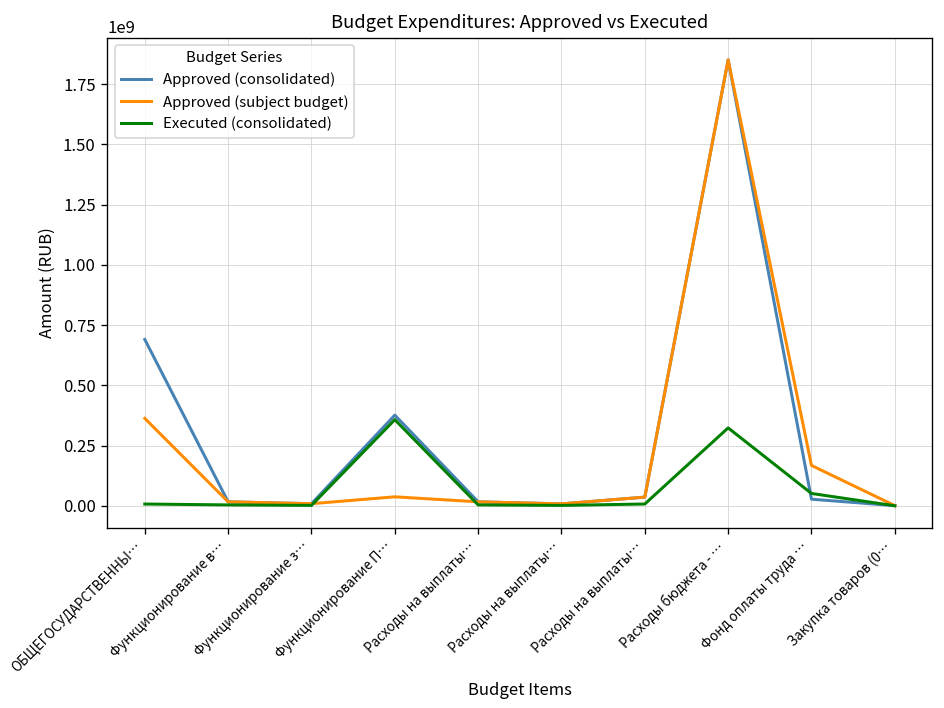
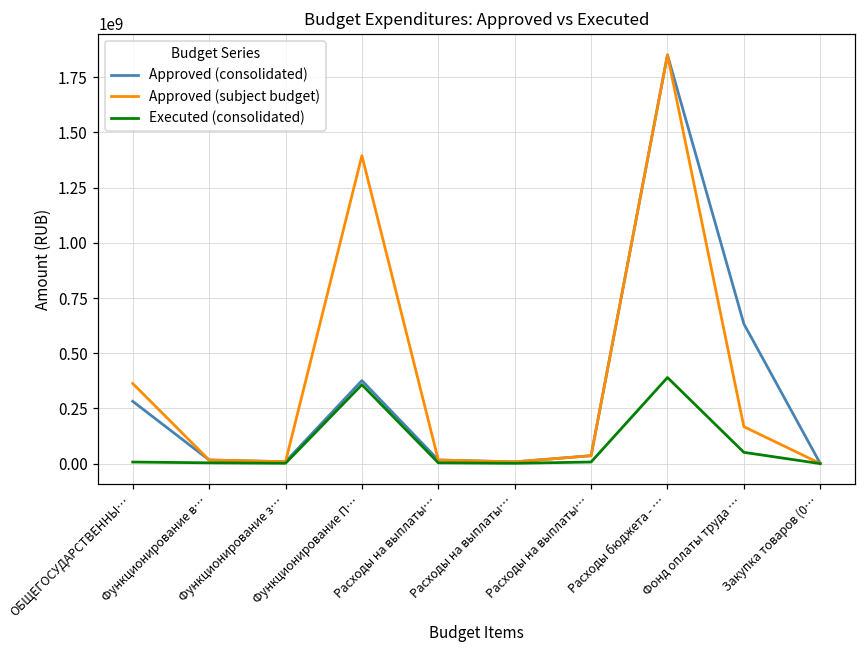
  {
    "Approved (consolidated)": {
-     "ОБЩЕГОСУДАРСТВЕННЫ…": 690000000,
+     "ОБЩЕГОСУДАРСТВЕННЫ…": 280000000,
      "Функционирование П…": 380000000,
-     "Фонд оплаты труда …": 30000000
+     "Фонд оплаты труда …": 630000000
    },
    "Approved (subject budget)": {
      "ОБЩЕГОСУДАРСТВЕННЫ…": 360000000,
-     "Функционирование П…": 40000000,
+     "Функционирование П…": 1390000000,
      "Фонд оплаты труда …": 170000000
    },
    "Executed (consolidated)": {
      "ОБЩЕГОСУДАРСТВЕННЫ…": 10000000,
      "Функционирование в…": 0,
      "Функционирование П…": 360000000,
-     "Расходы бюджета - …": 320000000,
+     "Расходы бюджета - …": 390000000,
      "Фонд оплаты труда …": 50000000
    }
  }
